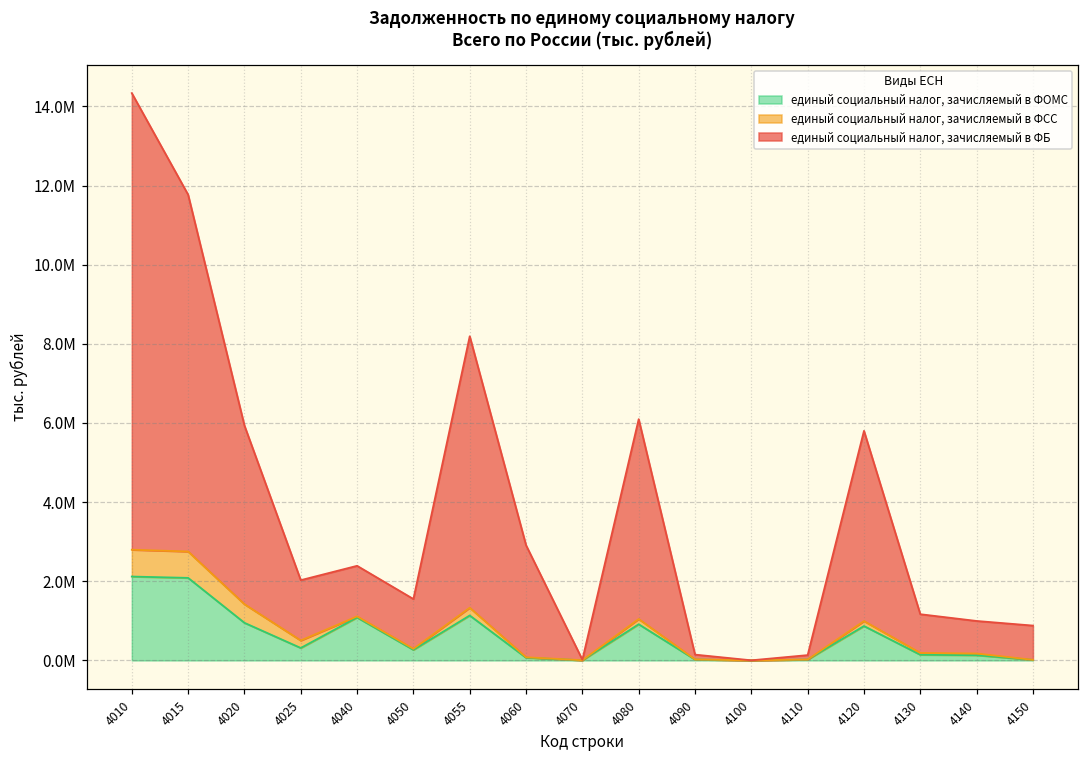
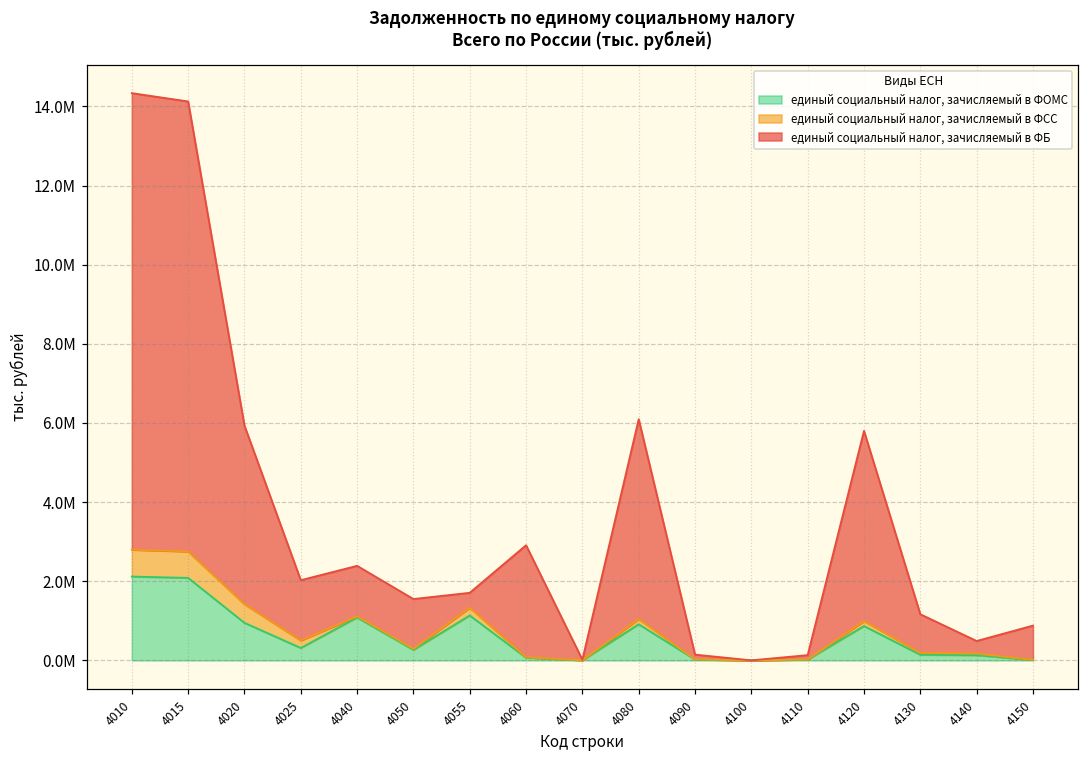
  {
    "единый социальный налог, зачисляемый в ФОМС": {
      "4010": 2100000,
      "4015": 2100000,
      "4020": 900000,
      "4025": 300000,
      "4055": 1100000,
      "4080": 900000,
      "4120": 900000
    },
    "единый социальный налог, зачисляемый в ФСС": {
      "4010": 700000,
      "4015": 700000,
      "4020": 500000,
      "4025": 200000,
      "4055": 200000,
      "4080": 100000,
      "4120": 100000
    },
    "единый социальный налог, зачисляемый в ФБ": {
      "4010": 11500000,
-     "4015": 9000000,
+     "4015": 11400000,
      "4020": 4500000,
      "4025": 1500000,
      "4040": 1300000,
      "4050": 1300000,
-     "4055": 6900000,
+     "4055": 400000,
      "4060": 2800000,
      "4080": 5000000,
      "4090": 100000,
      "4110": 100000,
      "4120": 4800000,
      "4130": 1000000,
-     "4140": 800000,
+     "4140": 300000,
      "4150": 900000
    }
  }
